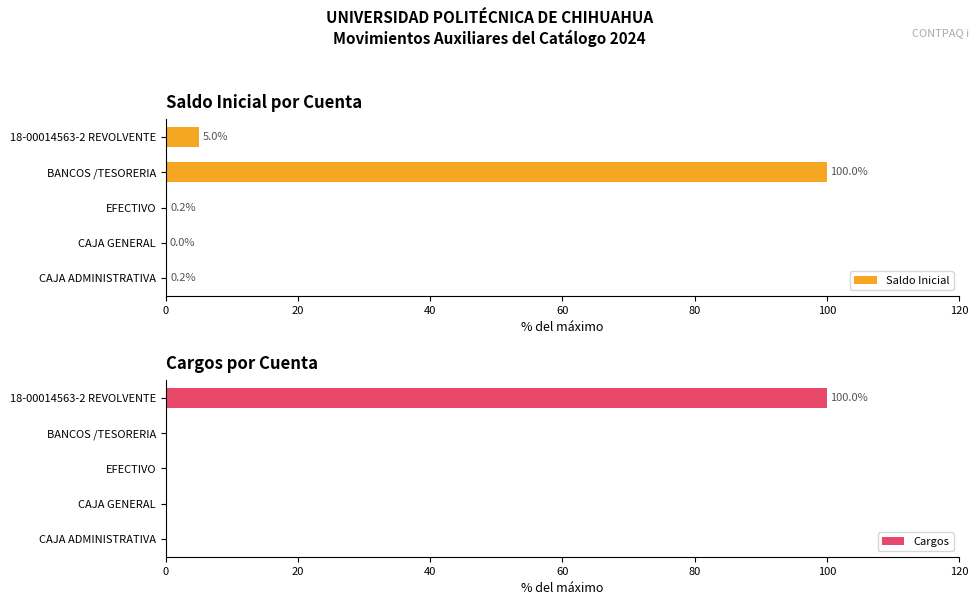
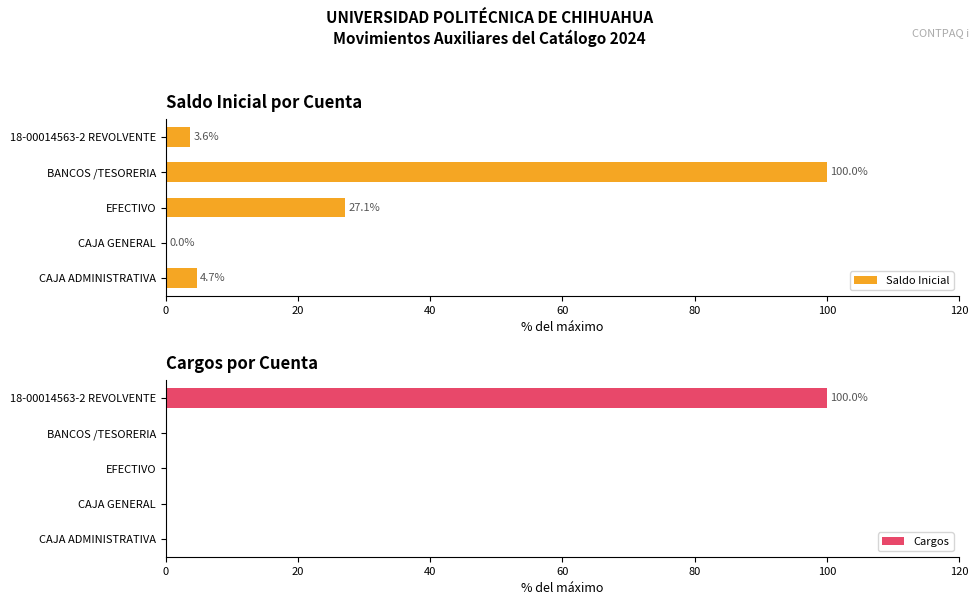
  {
    "Saldo Inicial por Cuenta": {
-     "18-00014563-2 REVOLVENTE": "5.0%",
+     "18-00014563-2 REVOLVENTE": "3.6%",
      "BANCOS /TESORERIA": "100.0%",
-     "EFECTIVO": "0.2%",
+     "EFECTIVO": "27.1%",
      "CAJA GENERAL": "0.0%",
-     "CAJA ADMINISTRATIVA": "0.2%"
+     "CAJA ADMINISTRATIVA": "4.7%"
    },
    "Cargos por Cuenta": {
      "18-00014563-2 REVOLVENTE": "100.0%"
    }
  }
